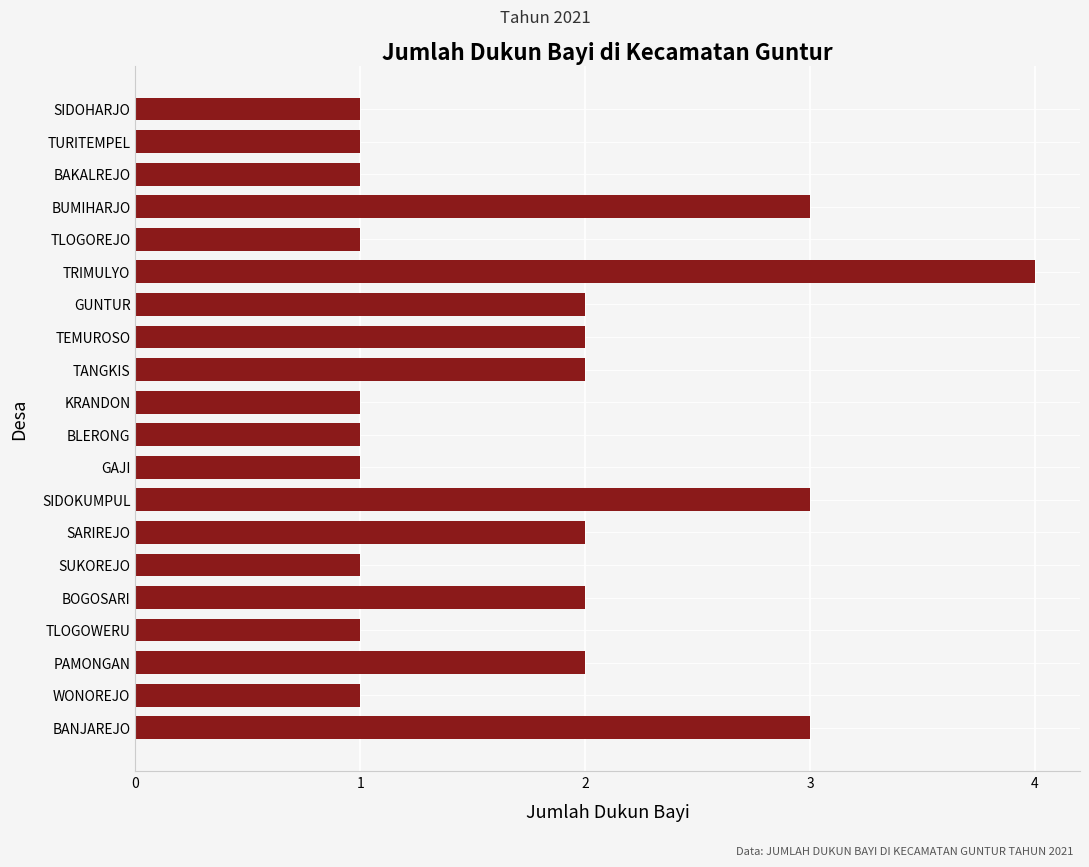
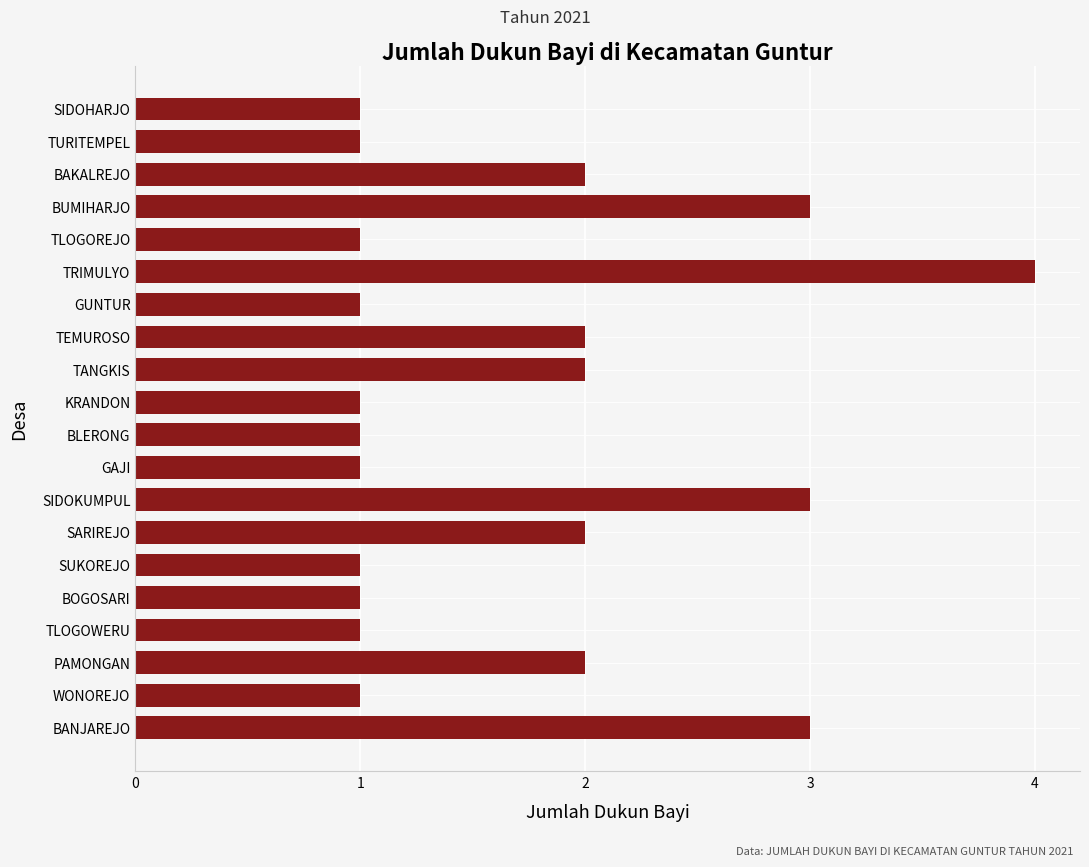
  {
    "SIDOHARJO": 1,
    "TURITEMPEL": 1,
-   "BAKALREJO": 1,
+   "BAKALREJO": 2,
    "BUMIHARJO": 3,
    "TLOGOREJO": 1,
    "TRIMULYO": 4,
-   "GUNTUR": 2,
+   "GUNTUR": 1,
    "TEMUROSO": 2,
    "TANGKIS": 2,
    "KRANDON": 1,
    "BLERONG": 1,
    "GAJI": 1,
    "SIDOKUMPUL": 3,
    "SARIREJO": 2,
    "SUKOREJO": 1,
-   "BOGOSARI": 2,
+   "BOGOSARI": 1,
    "TLOGOWERU": 1,
    "PAMONGAN": 2,
    "WONOREJO": 1,
    "BANJAREJO": 3
  }
